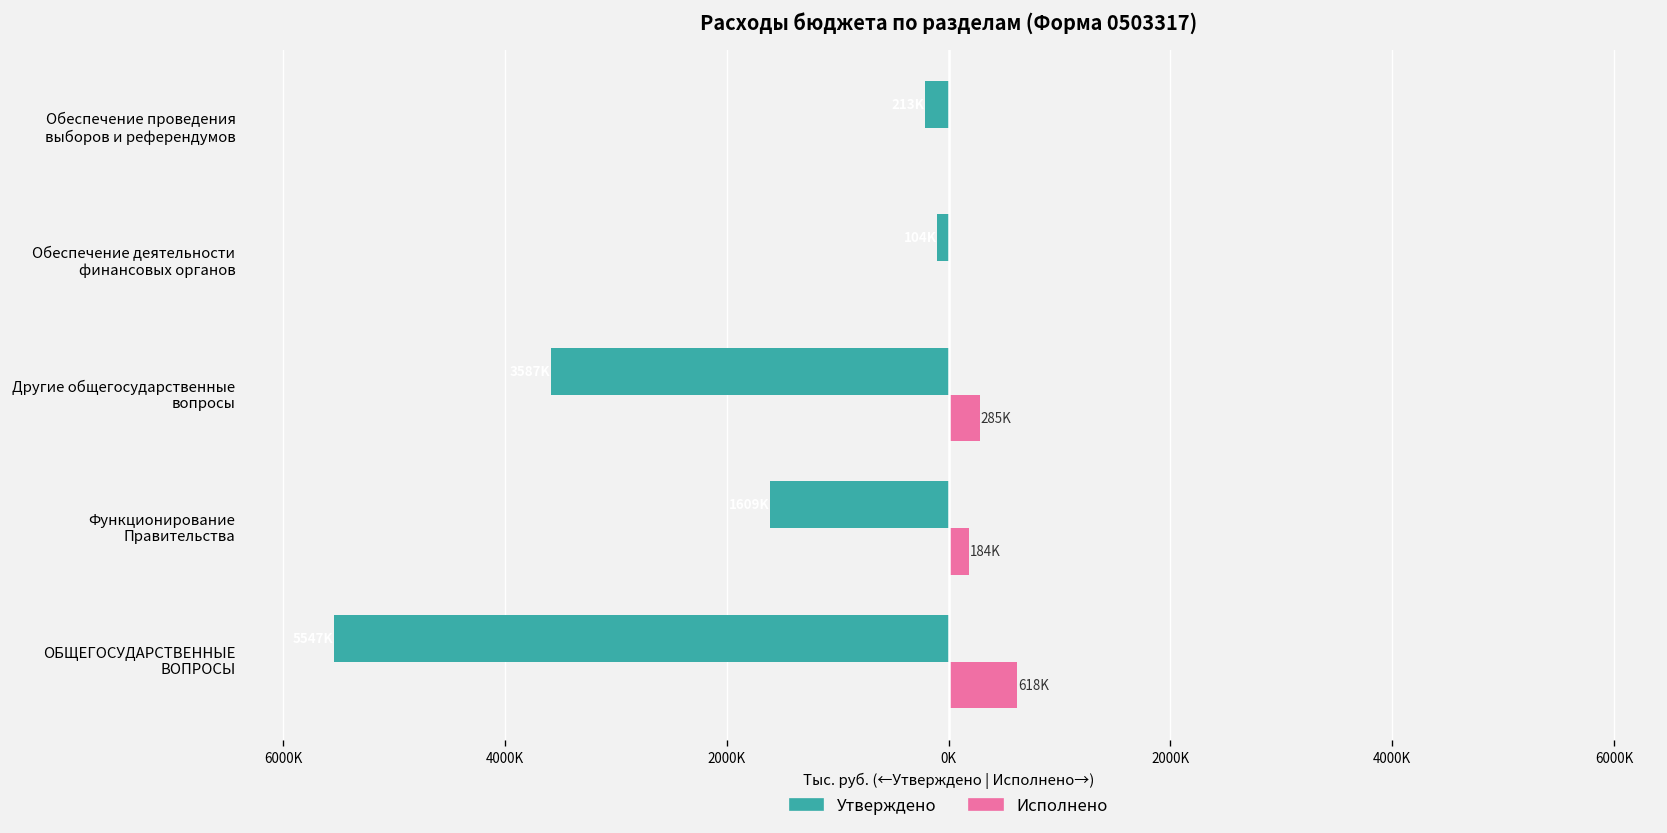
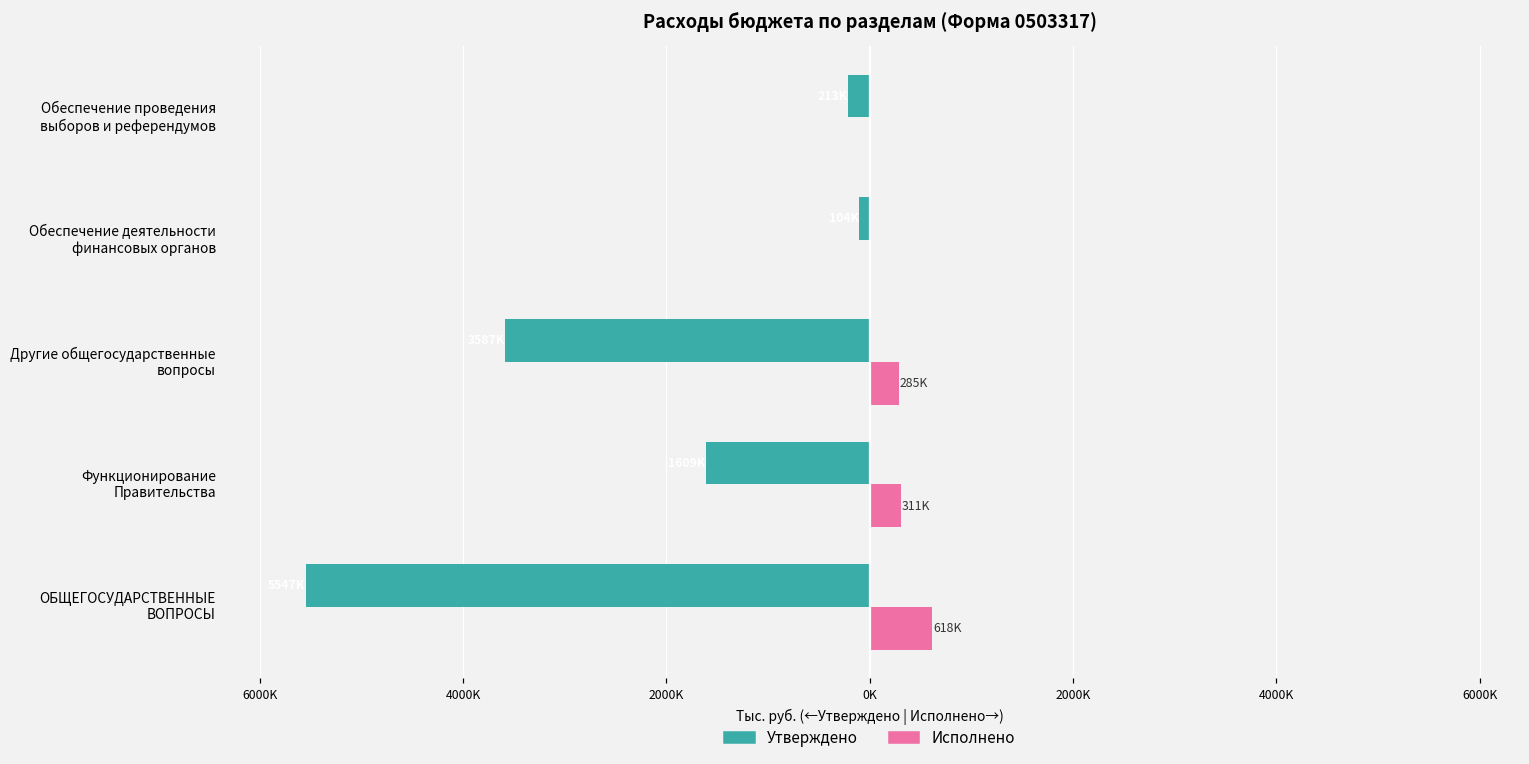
  {
    "Исполнено": {
      "Другие общегосударственные вопросы": "285K",
-     "Функционирование Правительства": "184K",
+     "Функционирование Правительства": "311K",
      "ОБЩЕГОСУДАРСТВЕННЫЕ ВОПРОСЫ": "618K"
    }
  }
